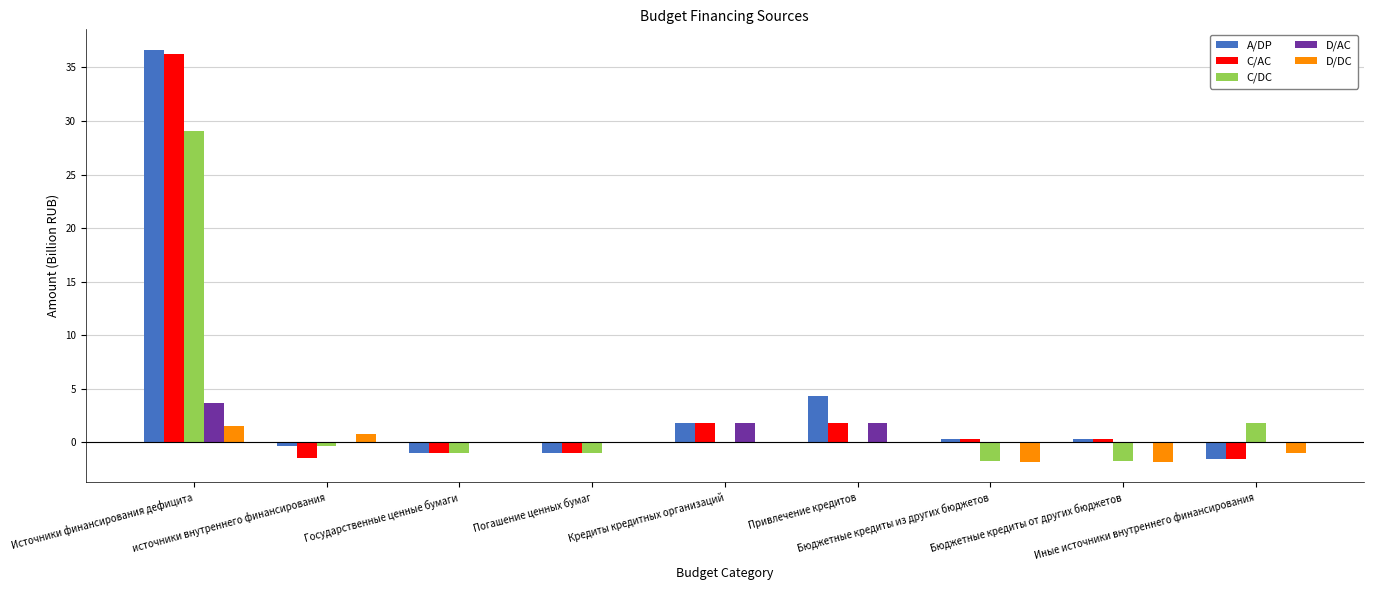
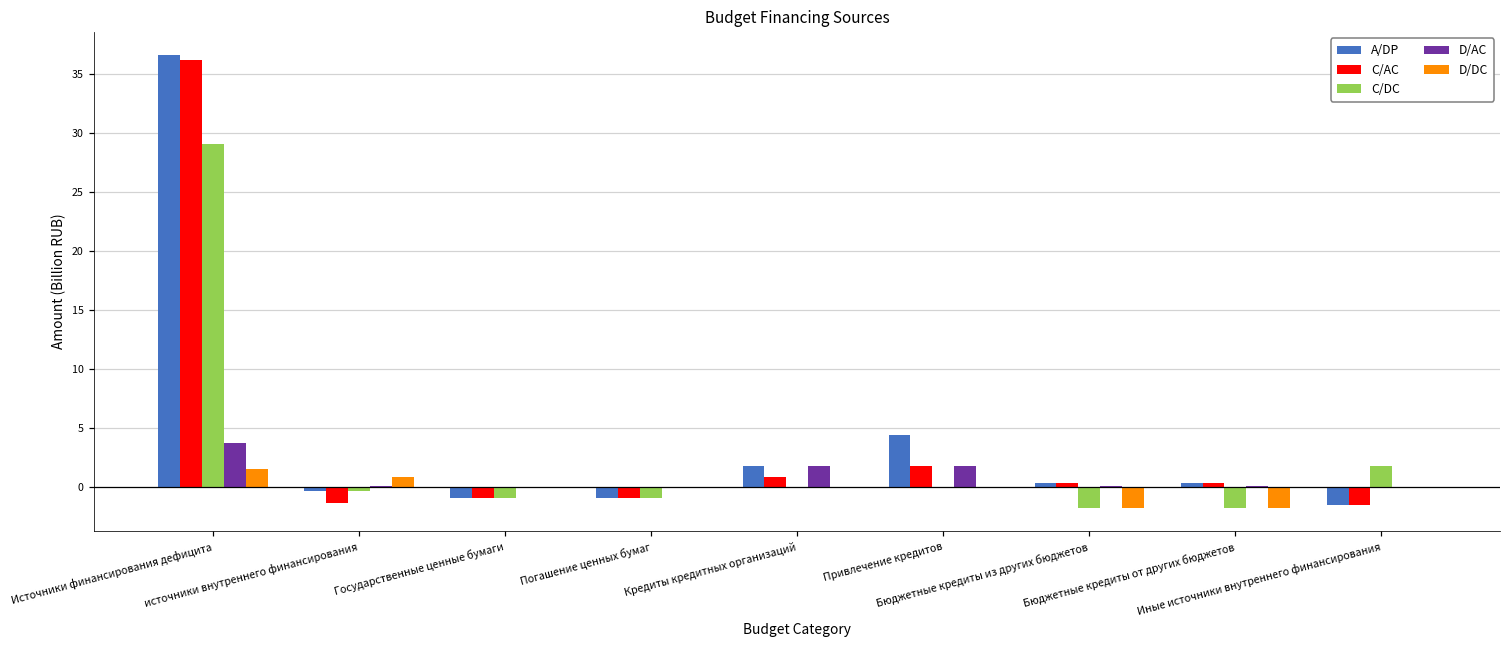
  {
    "A/DP": {
      "Источники финансирования дефицита": 36.6,
      "источники внутреннего финансирования": -0.4,
      "Государственные ценные бумаги": -1.0,
      "Погашение ценных бумаг": -1.0,
      "Кредиты кредитных организаций": 1.8,
      "Привлечение кредитов": 4.3,
      "Бюджетные кредиты из других бюджетов": 0.3,
      "Бюджетные кредиты от других бюджетов": 0.3,
      "Иные источники внутреннего финансирования": -1.5
    },
    "C/AC": {
      "Источники финансирования дефицита": 36.2,
      "источники внутреннего финансирования": -1.4,
      "Государственные ценные бумаги": -1.0,
      "Погашение ценных бумаг": -1.0,
-     "Кредиты кредитных организаций": 1.8,
+     "Кредиты кредитных организаций": 0.8,
      "Привлечение кредитов": 1.8,
      "Бюджетные кредиты из других бюджетов": 0.3,
      "Бюджетные кредиты от других бюджетов": 0.3,
      "Иные источники внутреннего финансирования": -1.5
    },
    "C/DC": {
      "Источники финансирования дефицита": 29.1,
      "источники внутреннего финансирования": -0.3,
      "Государственные ценные бумаги": -1.0,
      "Погашение ценных бумаг": -1.0,
      "Кредиты кредитных организаций": 0.0,
      "Привлечение кредитов": 0.0,
      "Бюджетные кредиты из других бюджетов": -1.8,
      "Бюджетные кредиты от других бюджетов": -1.8,
      "Иные источники внутреннего финансирования": 1.8
    },
    "D/AC": {
      "Источники финансирования дефицита": 3.7,
      "Государственные ценные бумаги": 0.0,
      "Погашение ценных бумаг": 0.0,
      "Кредиты кредитных организаций": 1.8,
      "Привлечение кредитов": 1.8,
      "Иные источники внутреннего финансирования": 0.0
    },
    "D/DC": {
      "Источники финансирования дефицита": 1.5,
      "источники внутреннего финансирования": 0.8,
      "Государственные ценные бумаги": 0.0,
      "Погашение ценных бумаг": 0.0,
      "Кредиты кредитных организаций": 0.0,
      "Привлечение кредитов": 0.0,
      "Бюджетные кредиты из других бюджетов": -1.8,
      "Бюджетные кредиты от других бюджетов": -1.8,
-     "Иные источники внутреннего финансирования": -1.0
+     "Иные источники внутреннего финансирования": 0.0
    }
  }
